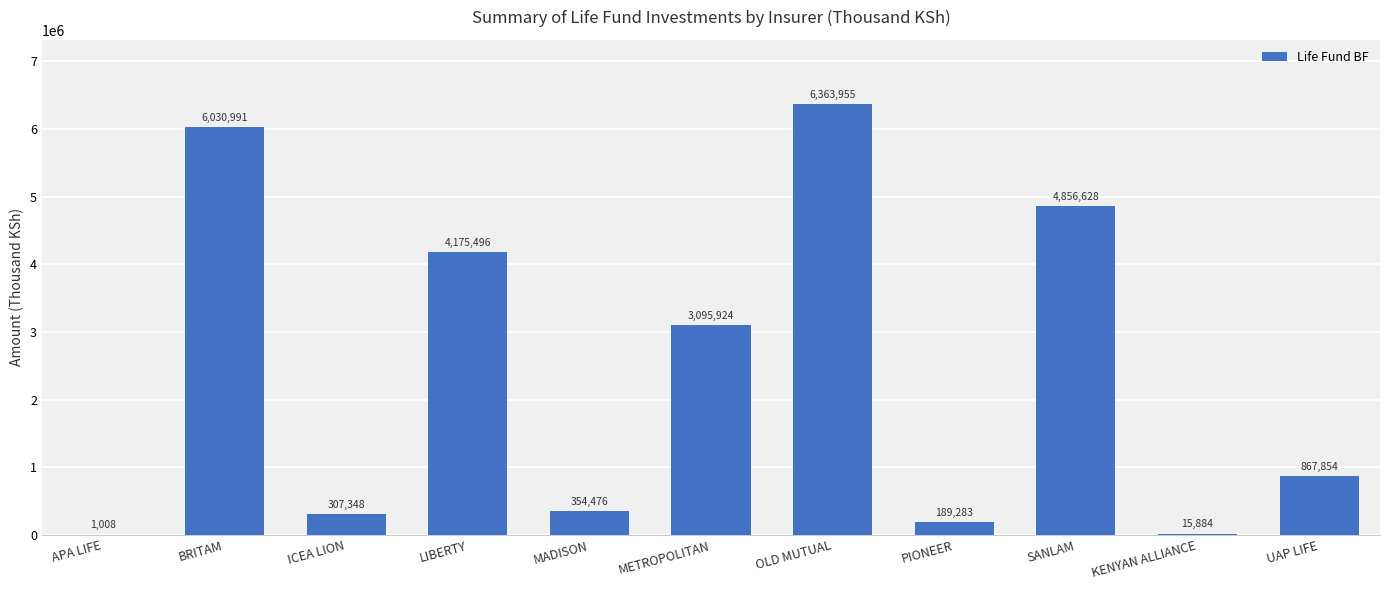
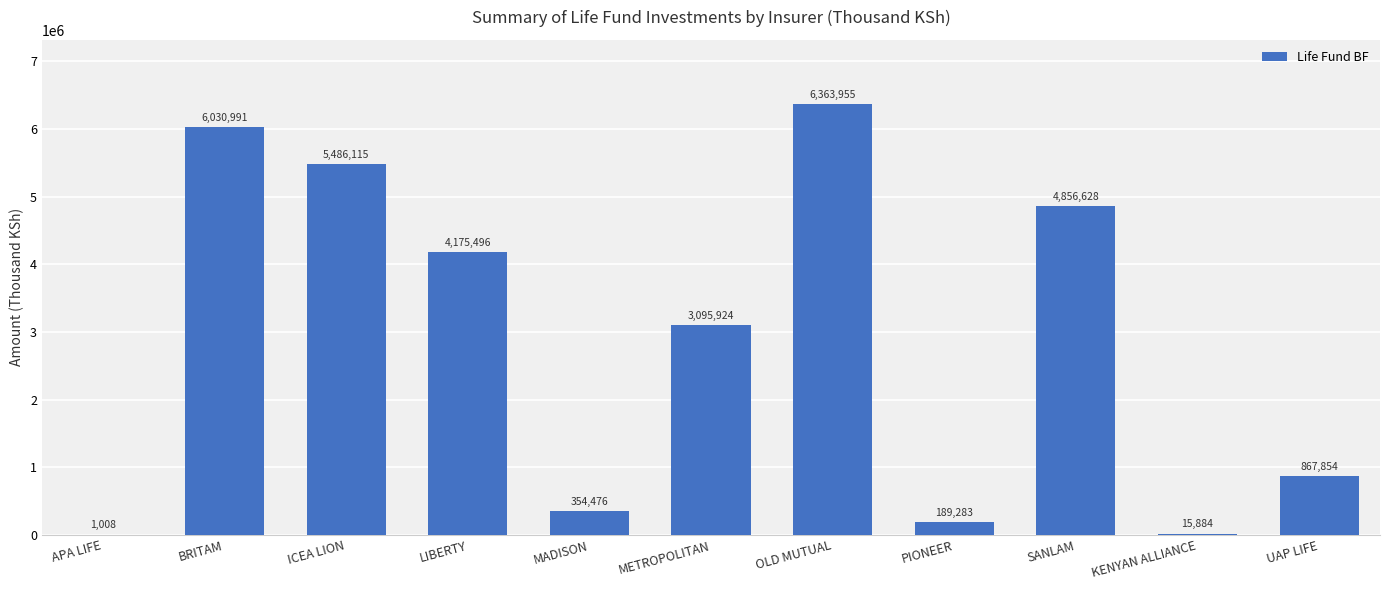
  {
    "APA LIFE": "1,008",
    "BRITAM": "6,030,991",
-   "ICEA LION": "307,348",
+   "ICEA LION": "5,486,115",
    "LIBERTY": "4,175,496",
    "MADISON": "354,476",
    "METROPOLITAN": "3,095,924",
    "OLD MUTUAL": "6,363,955",
    "PIONEER": "189,283",
    "SANLAM": "4,856,628",
    "KENYAN ALLIANCE": "15,884",
    "UAP LIFE": "867,854"
  }
